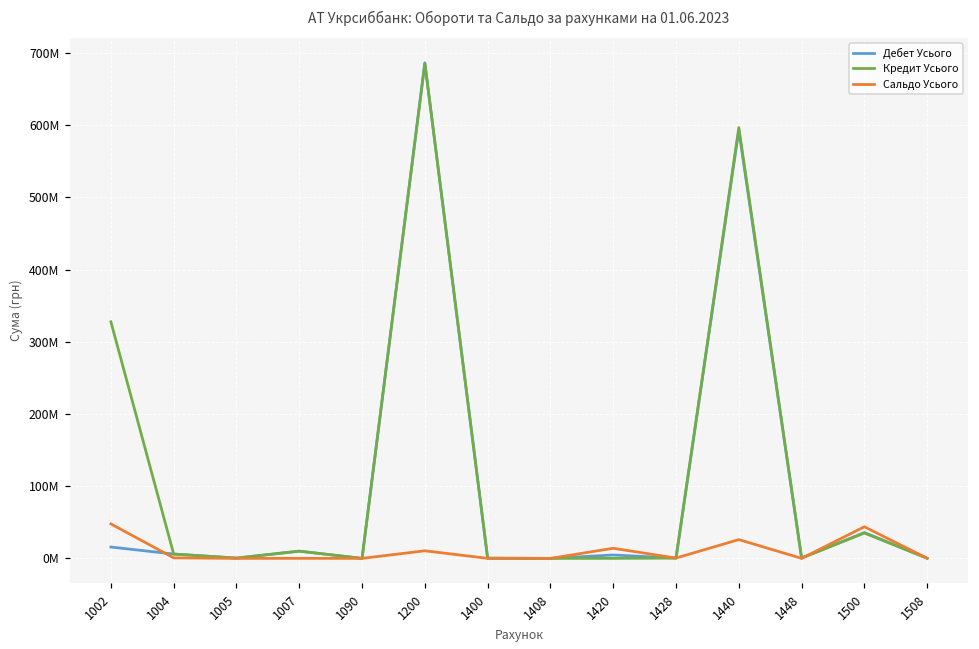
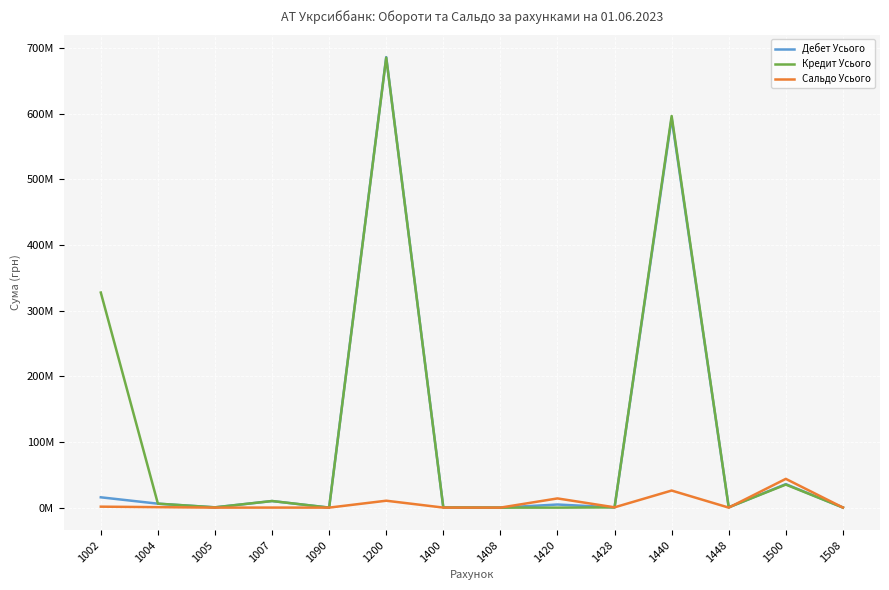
  {
    "Дебет Усього": {
      "1002": 20000000,
      "1420": 0
    },
    "Кредит Усього": {
      "1002": 330000000,
      "1420": 0
    },
    "Сальдо Усього": {
-     "1002": 50000000,
+     "1002": 0,
      "1004": 0,
      "1007": 0,
      "1200": 10000000,
      "1420": 10000000,
      "1440": 30000000,
      "1500": 40000000
    }
  }
